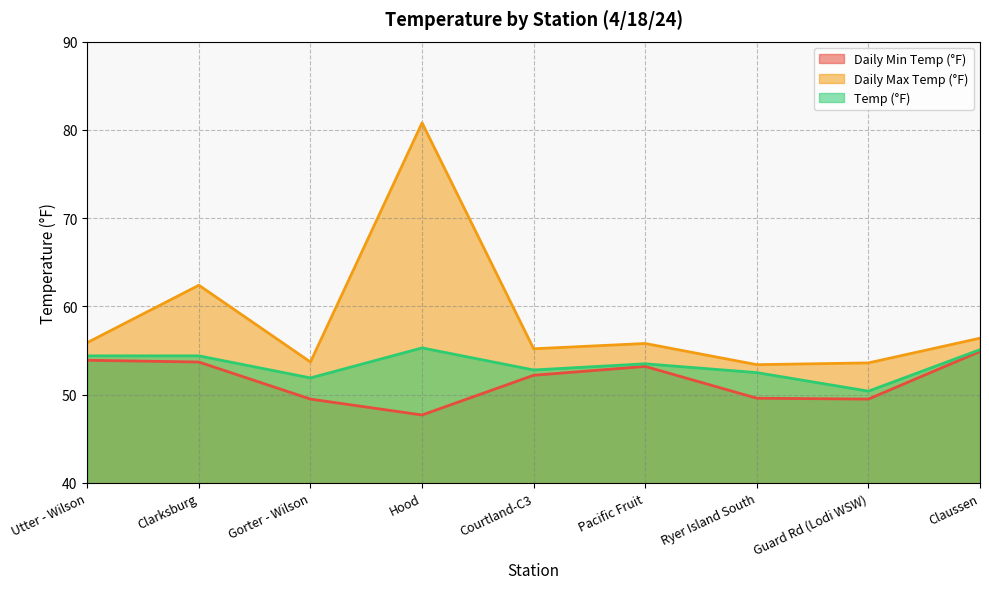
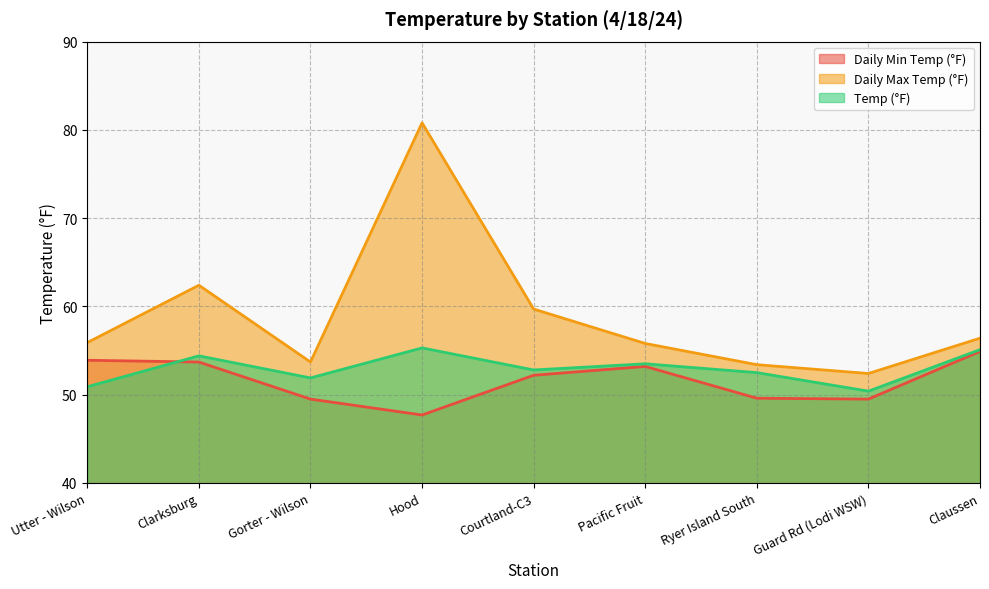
  {
    "Daily Min Temp (°F)": {
      "Utter - Wilson": 54,
      "Clarksburg": 54,
      "Gorter - Wilson": 50,
      "Hood": 48,
      "Courtland-C3": 52,
      "Pacific Fruit": 53,
      "Ryer Island South": 50,
      "Guard Rd (Lodi WSW)": 50
    },
    "Daily Max Temp (°F)": {
      "Utter - Wilson": 56,
      "Clarksburg": 62,
      "Gorter - Wilson": 54,
      "Hood": 81,
-     "Courtland-C3": 55,
+     "Courtland-C3": 60,
      "Pacific Fruit": 56,
      "Ryer Island South": 53,
-     "Guard Rd (Lodi WSW)": 54,
+     "Guard Rd (Lodi WSW)": 52,
      "Claussen": 56
    },
    "Temp (°F)": {
-     "Utter - Wilson": 54,
+     "Utter - Wilson": 51,
      "Clarksburg": 54,
      "Gorter - Wilson": 52,
      "Hood": 55,
      "Courtland-C3": 53,
      "Pacific Fruit": 54,
      "Ryer Island South": 53,
      "Guard Rd (Lodi WSW)": 50
    }
  }
